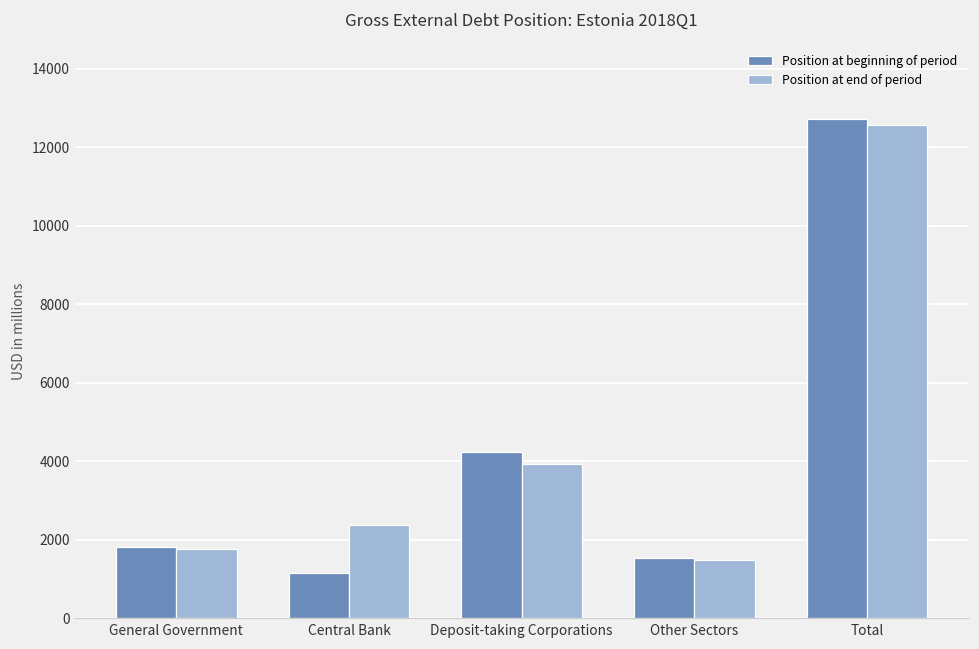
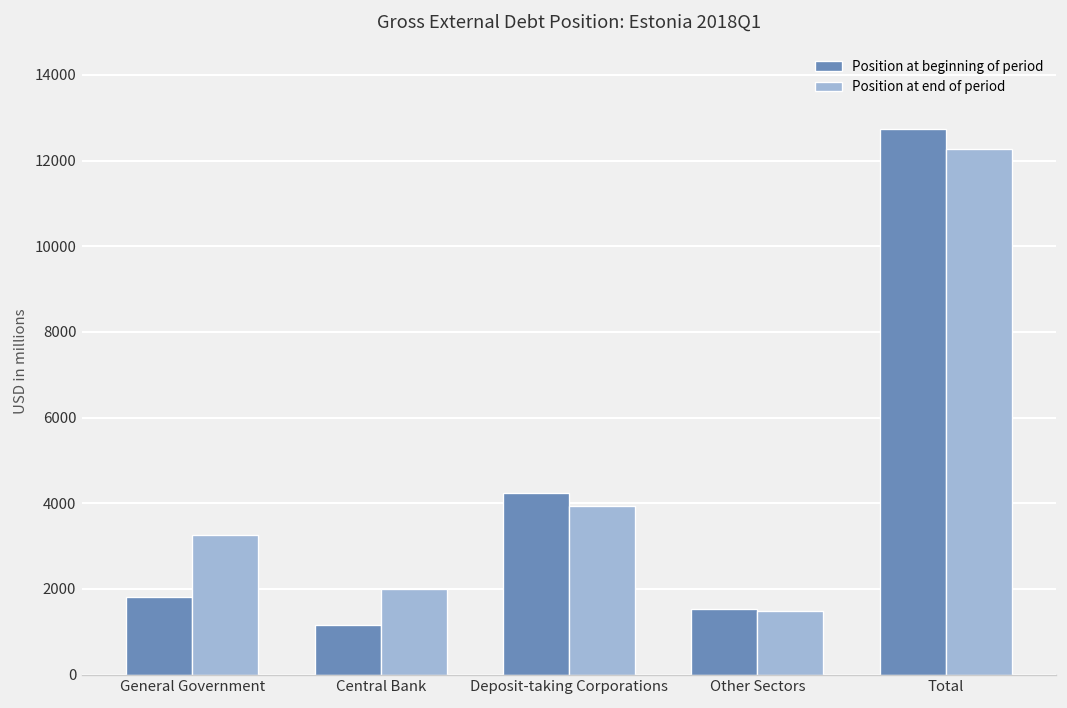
  {
    "Position at beginning of period": {
      "General Government": 1800,
      "Central Bank": 1200,
      "Deposit-taking Corporations": 4200,
      "Other Sectors": 1500,
      "Total": 12700
    },
    "Position at end of period": {
-     "General Government": 1800,
-     "Central Bank": 2400,
+     "General Government": 3300,
+     "Central Bank": 2000,
      "Deposit-taking Corporations": 3900,
      "Other Sectors": 1500,
-     "Total": 12600
+     "Total": 12300
    }
  }
